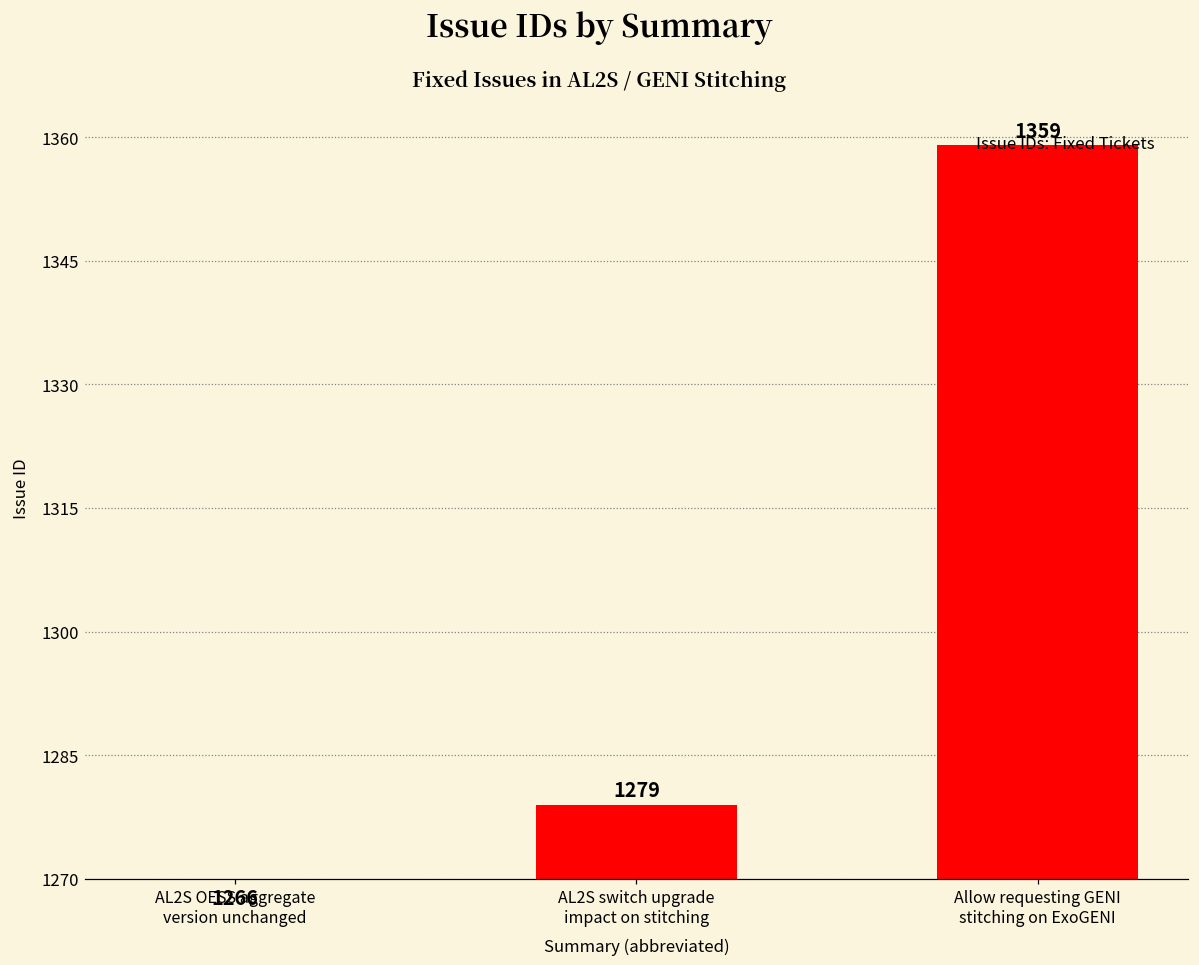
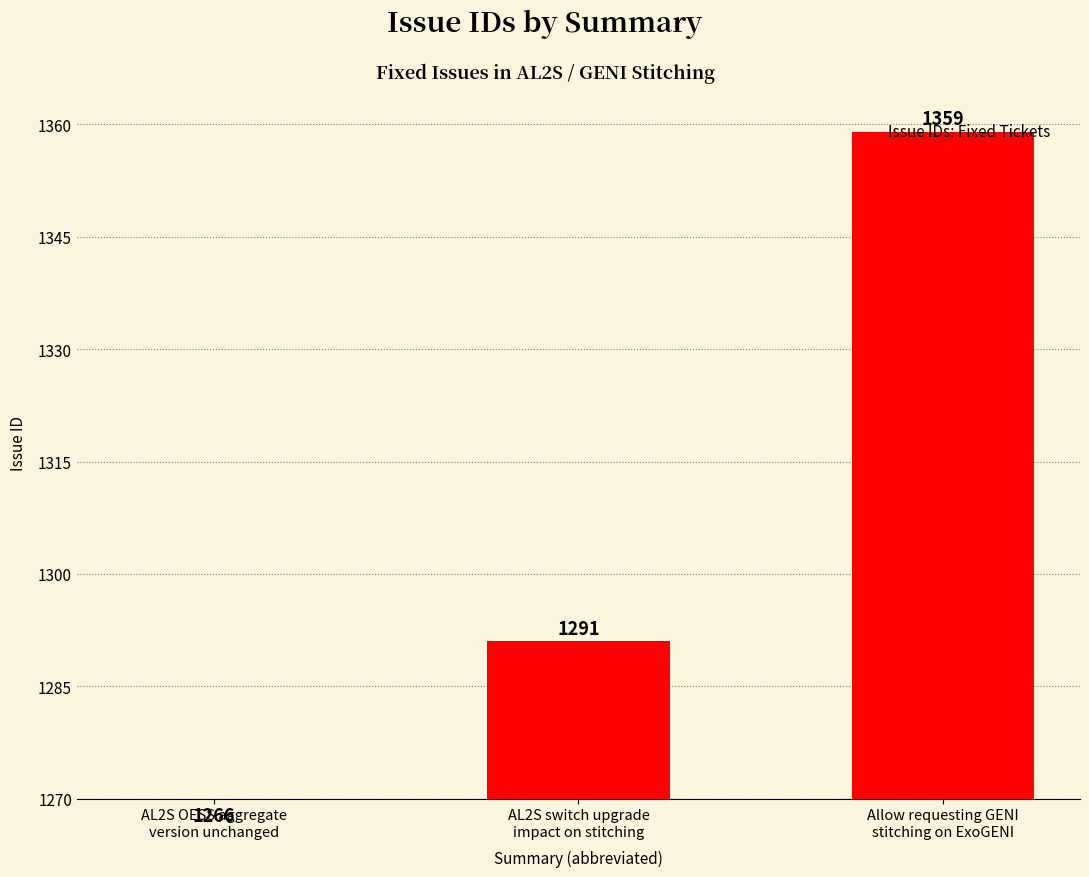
  {
-   "AL2S switch upgrade impact on stitching": 1279
+   "AL2S switch upgrade impact on stitching": 1291
  }
